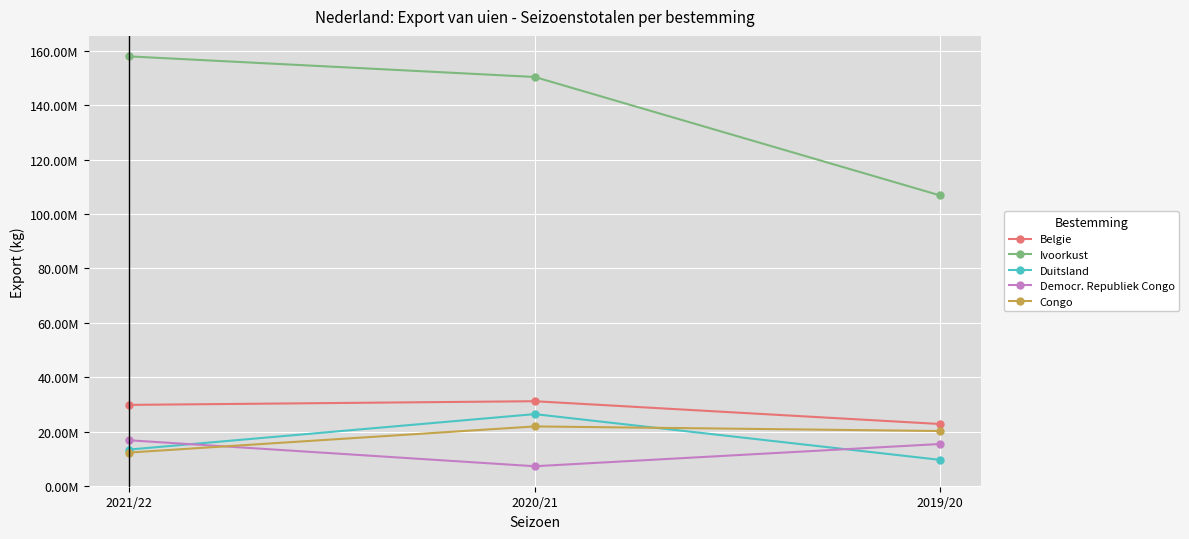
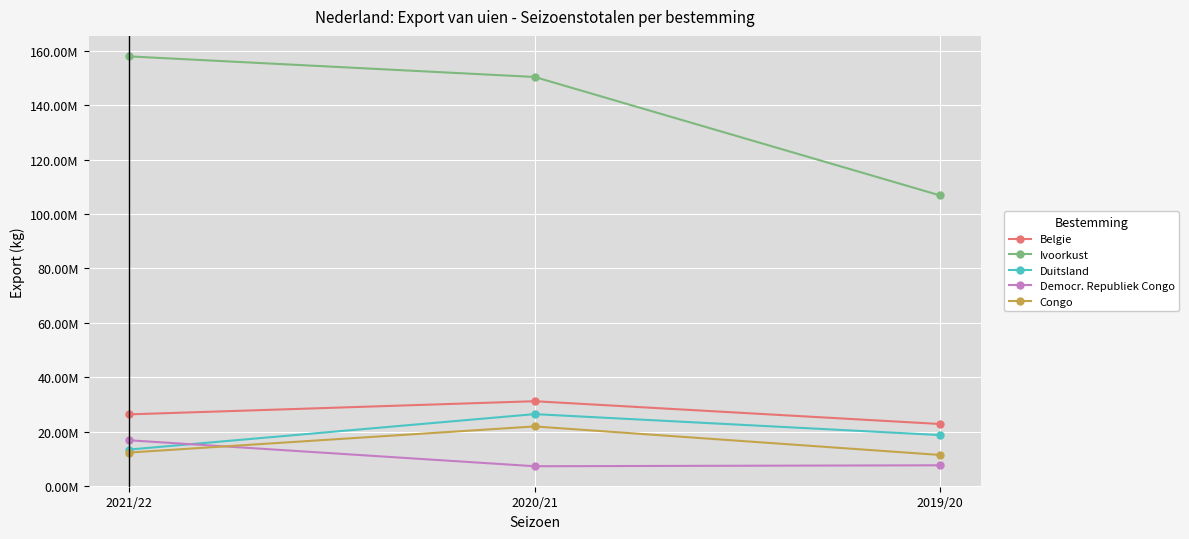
  {
    "Belgie": {
-     "2021/22": 30000000,
+     "2021/22": 26000000,
      "2020/21": 31000000,
      "2019/20": 23000000
    },
    "Ivoorkust": {
      "2021/22": 158000000,
      "2020/21": 150000000,
      "2019/20": 107000000
    },
    "Duitsland": {
      "2021/22": 13000000,
      "2020/21": 26000000,
-     "2019/20": 10000000
+     "2019/20": 19000000
    },
    "Democr. Republiek Congo": {
      "2021/22": 17000000,
      "2020/21": 7000000,
-     "2019/20": 15000000
+     "2019/20": 8000000
    },
    "Congo": {
      "2021/22": 12000000,
      "2020/21": 22000000,
-     "2019/20": 20000000
+     "2019/20": 11000000
    }
  }
